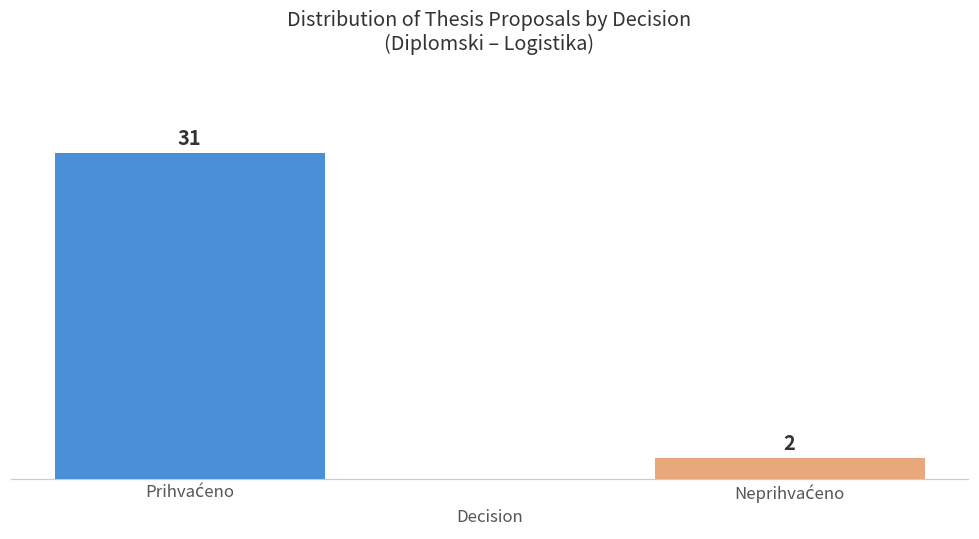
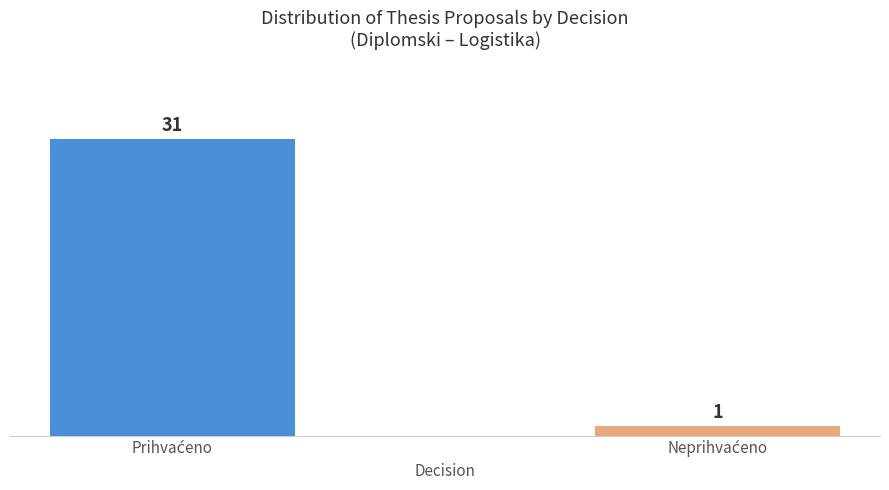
  {
    "Prihvaćeno": 31,
-   "Neprihvaćeno": 2
+   "Neprihvaćeno": 1
  }
